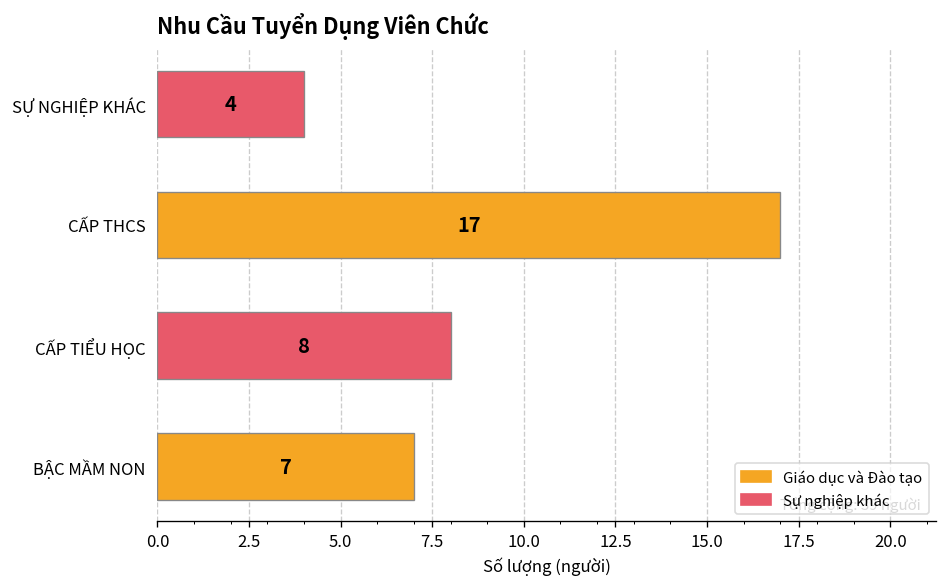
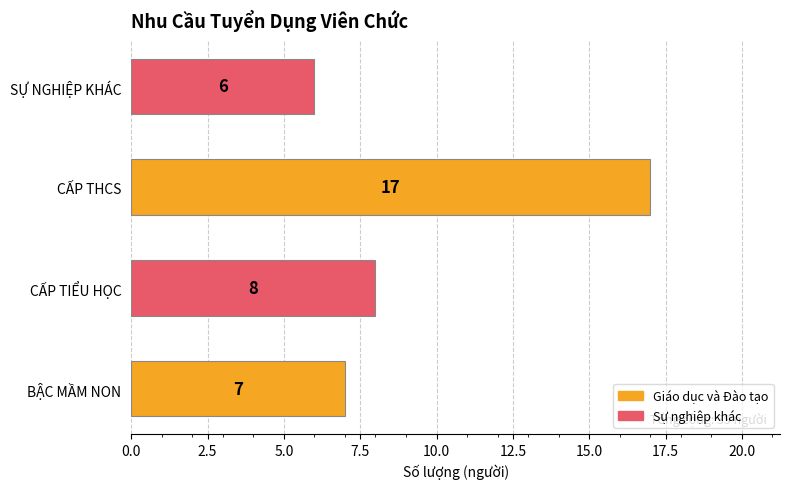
  {
-   "SỰ NGHIỆP KHÁC": 4,
+   "SỰ NGHIỆP KHÁC": 6,
    "CẤP THCS": 17,
    "CẤP TIỂU HỌC": 8,
    "BẬC MẦM NON": 7
  }
